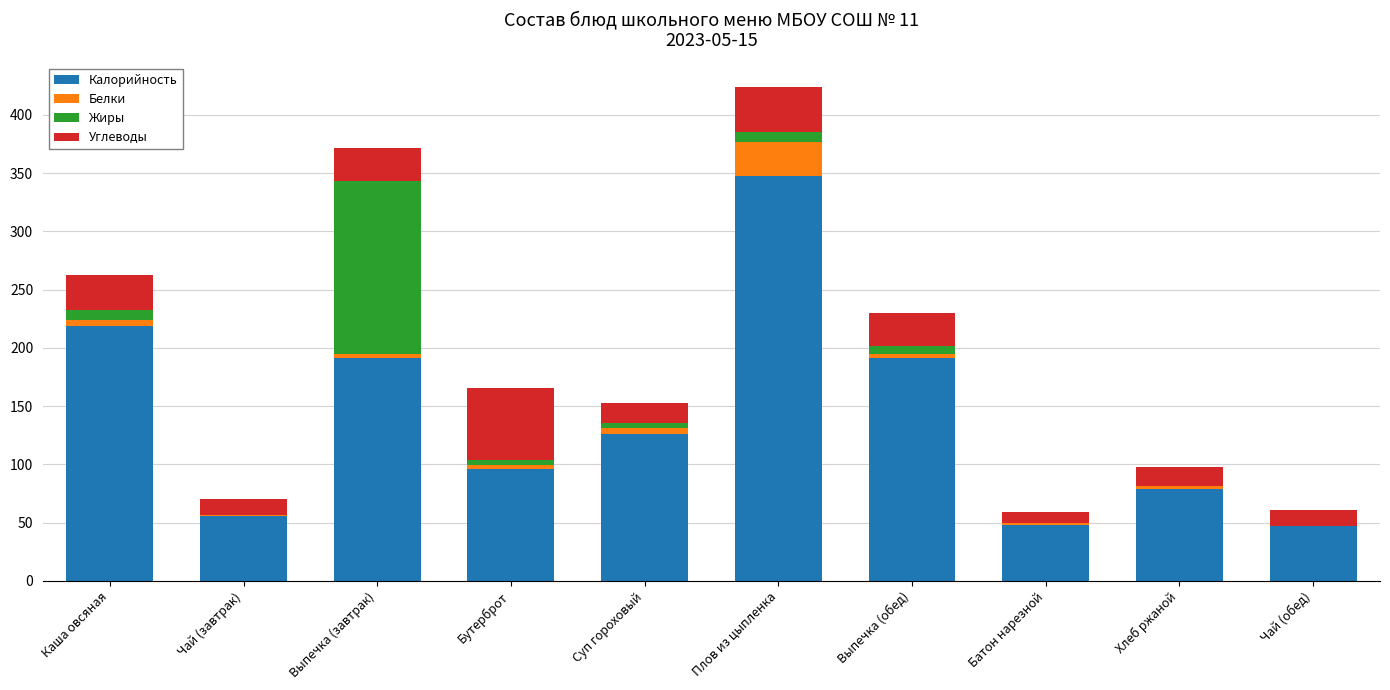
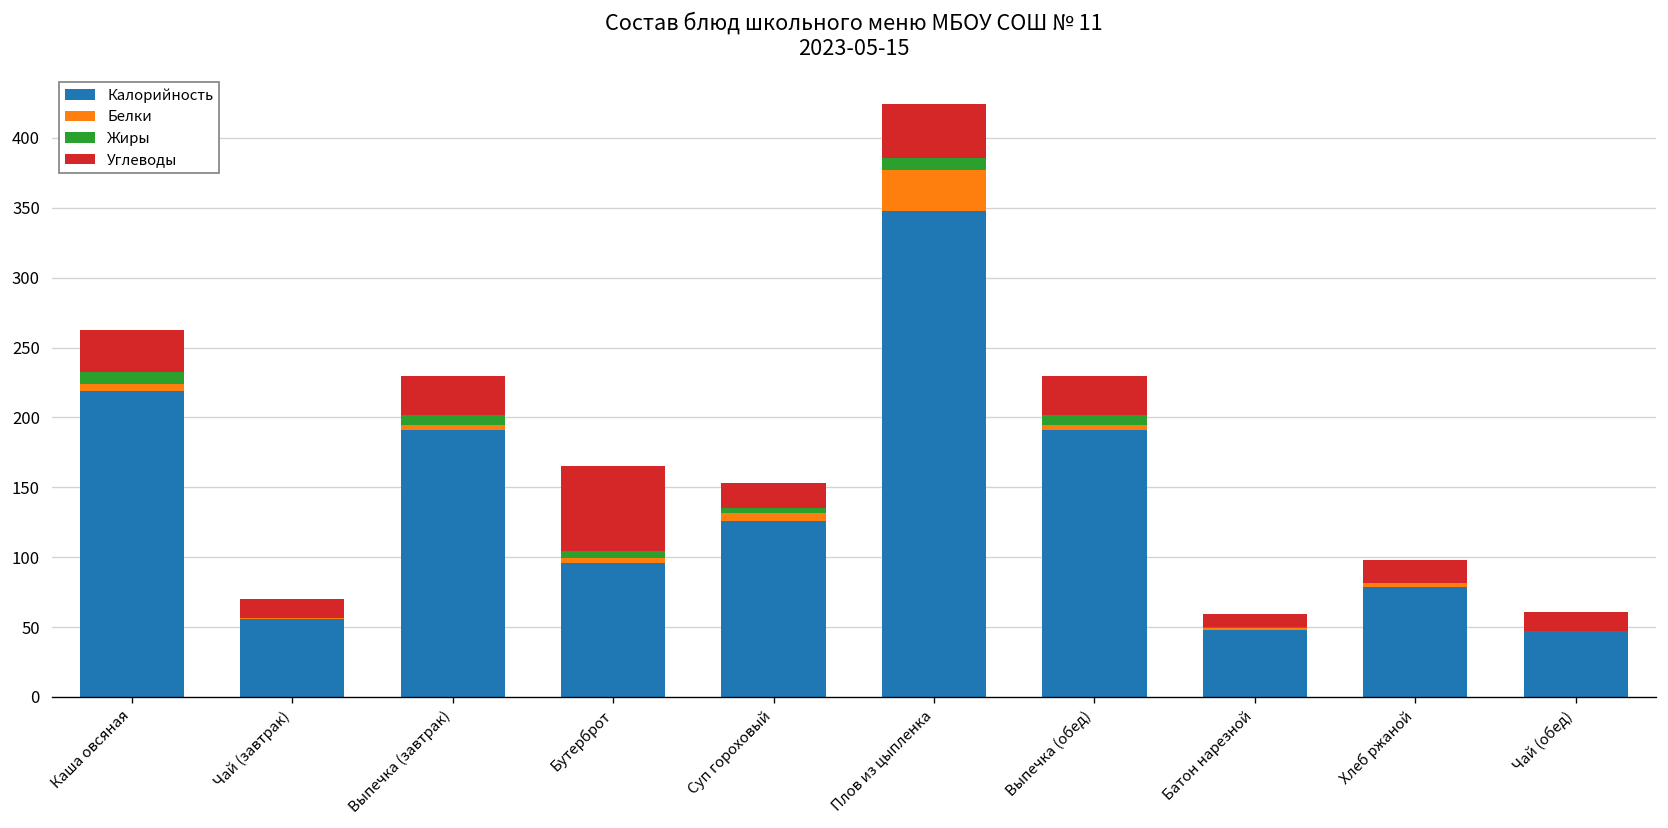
  {
    "Калорийность": {
      "Каша овсяная": 219,
      "Чай (завтрак)": 56,
      "Выпечка (завтрак)": 191,
      "Бутерброт": 96,
      "Суп гороховый": 126,
      "Плов из цыпленка": 348,
      "Выпечка (обед)": 191,
      "Батон нарезной": 48,
      "Хлеб ржаной": 79,
      "Чай (обед)": 47
    },
    "Белки": {
      "Каша овсяная": 5,
      "Выпечка (завтрак)": 4,
      "Бутерброт": 3,
      "Суп гороховый": 6,
      "Плов из цыпленка": 29,
      "Выпечка (обед)": 4,
      "Хлеб ржаной": 3
    },
    "Жиры": {
      "Каша овсяная": 9,
-     "Выпечка (завтрак)": 149,
+     "Выпечка (завтрак)": 7,
      "Бутерброт": 5,
      "Суп гороховый": 4,
      "Плов из цыпленка": 9,
      "Выпечка (обед)": 7
    },
    "Углеводы": {
      "Каша овсяная": 30,
      "Чай (завтрак)": 14,
      "Выпечка (завтрак)": 28,
      "Бутерброт": 61,
      "Суп гороховый": 18,
      "Плов из цыпленка": 38,
      "Выпечка (обед)": 28,
      "Батон нарезной": 9,
      "Хлеб ржаной": 16,
      "Чай (обед)": 14
    }
  }
